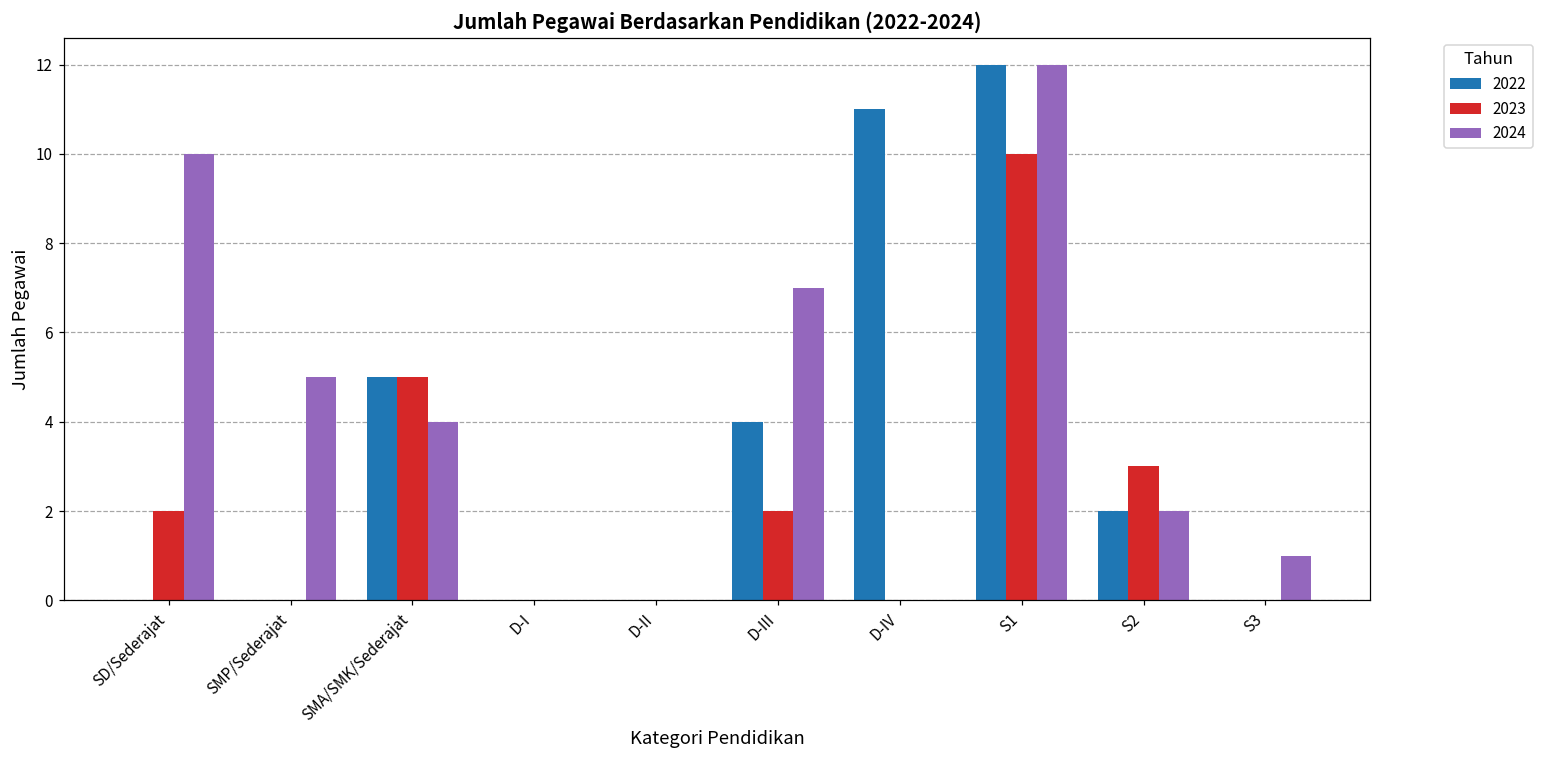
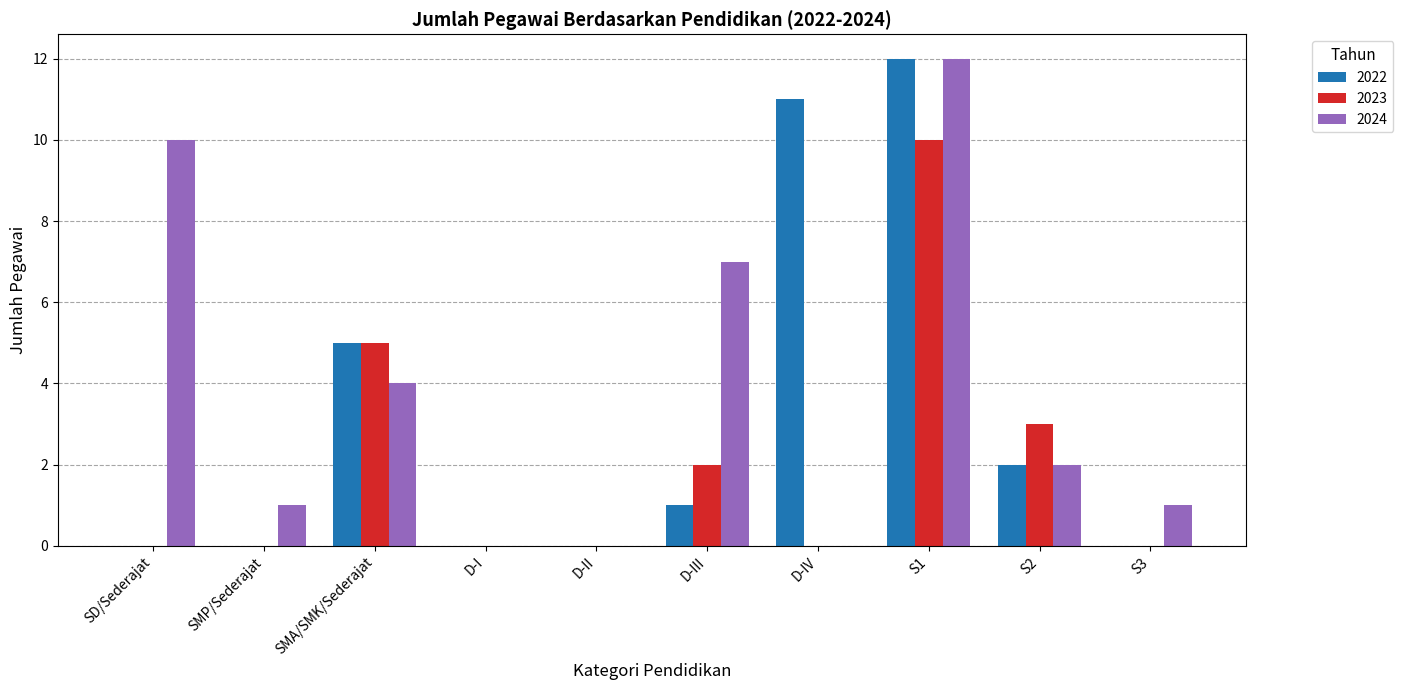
  {
    "2022": {
      "SD/Sederajat": 0,
      "SMP/Sederajat": 0,
      "SMA/SMK/Sederajat": 5,
      "D-I": 0,
      "D-II": 0,
-     "D-III": 4,
+     "D-III": 1,
      "D-IV": 11,
      "S1": 12,
      "S2": 2,
      "S3": 0
    },
    "2023": {
-     "SD/Sederajat": 2,
+     "SD/Sederajat": 0,
      "SMP/Sederajat": 0,
      "SMA/SMK/Sederajat": 5,
      "D-I": 0,
      "D-II": 0,
      "D-III": 2,
      "D-IV": 0,
      "S1": 10,
      "S2": 3,
      "S3": 0
    },
    "2024": {
      "SD/Sederajat": 10,
-     "SMP/Sederajat": 5,
+     "SMP/Sederajat": 1,
      "SMA/SMK/Sederajat": 4,
      "D-I": 0,
      "D-II": 0,
      "D-III": 7,
      "D-IV": 0,
      "S1": 12,
      "S2": 2,
      "S3": 1
    }
  }
